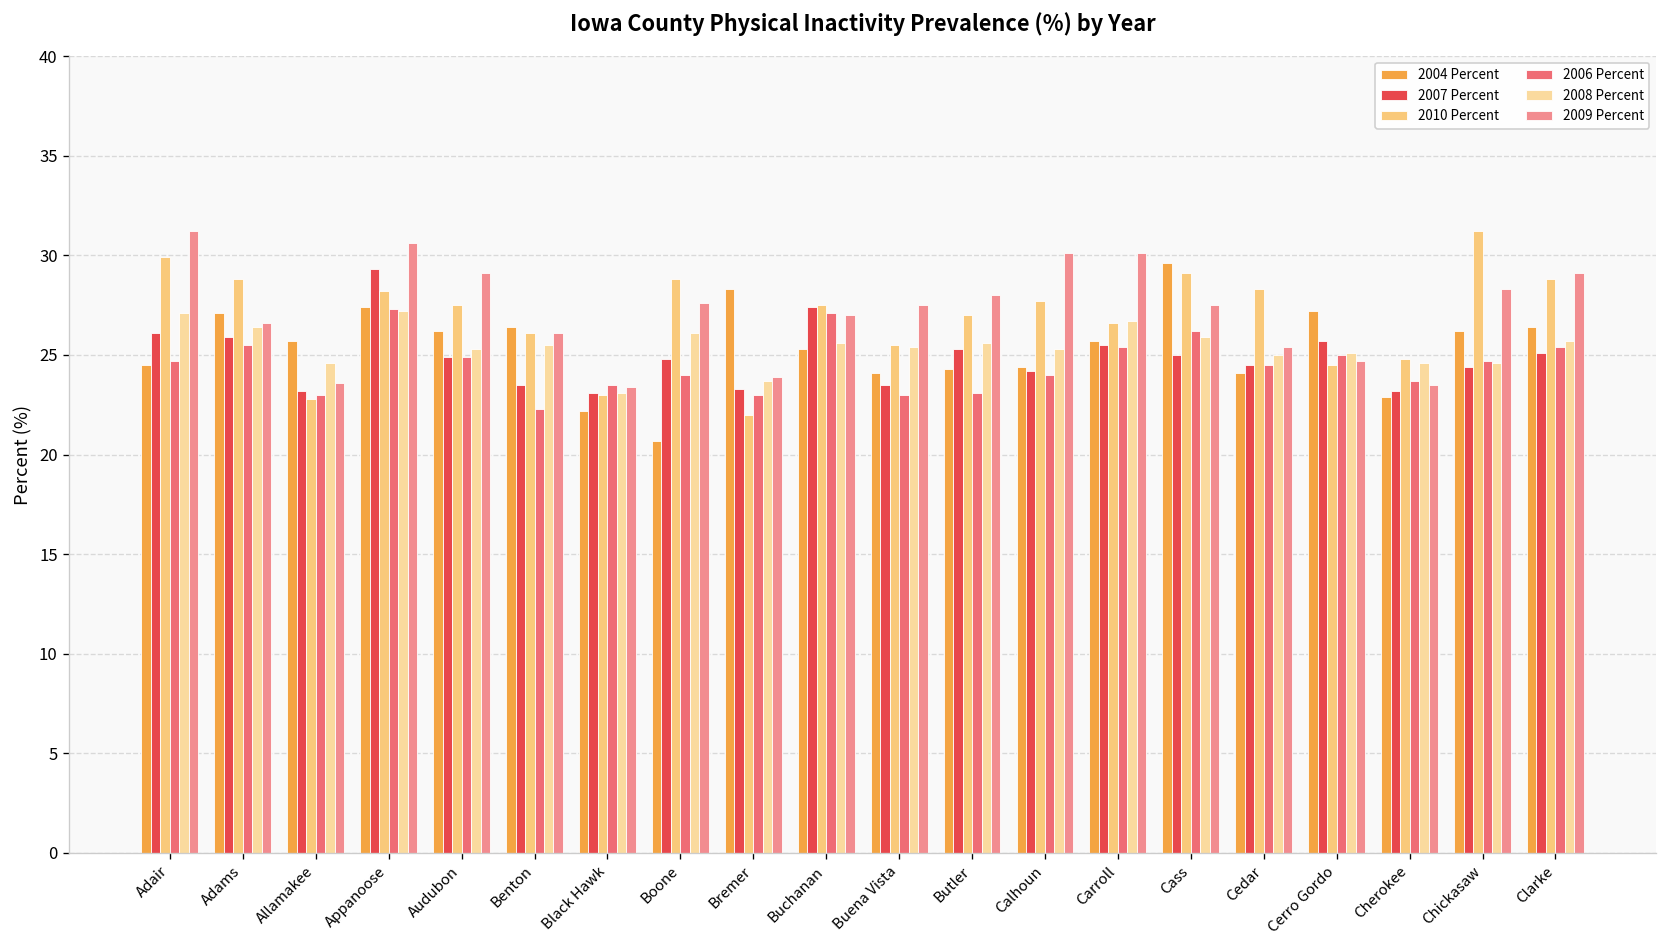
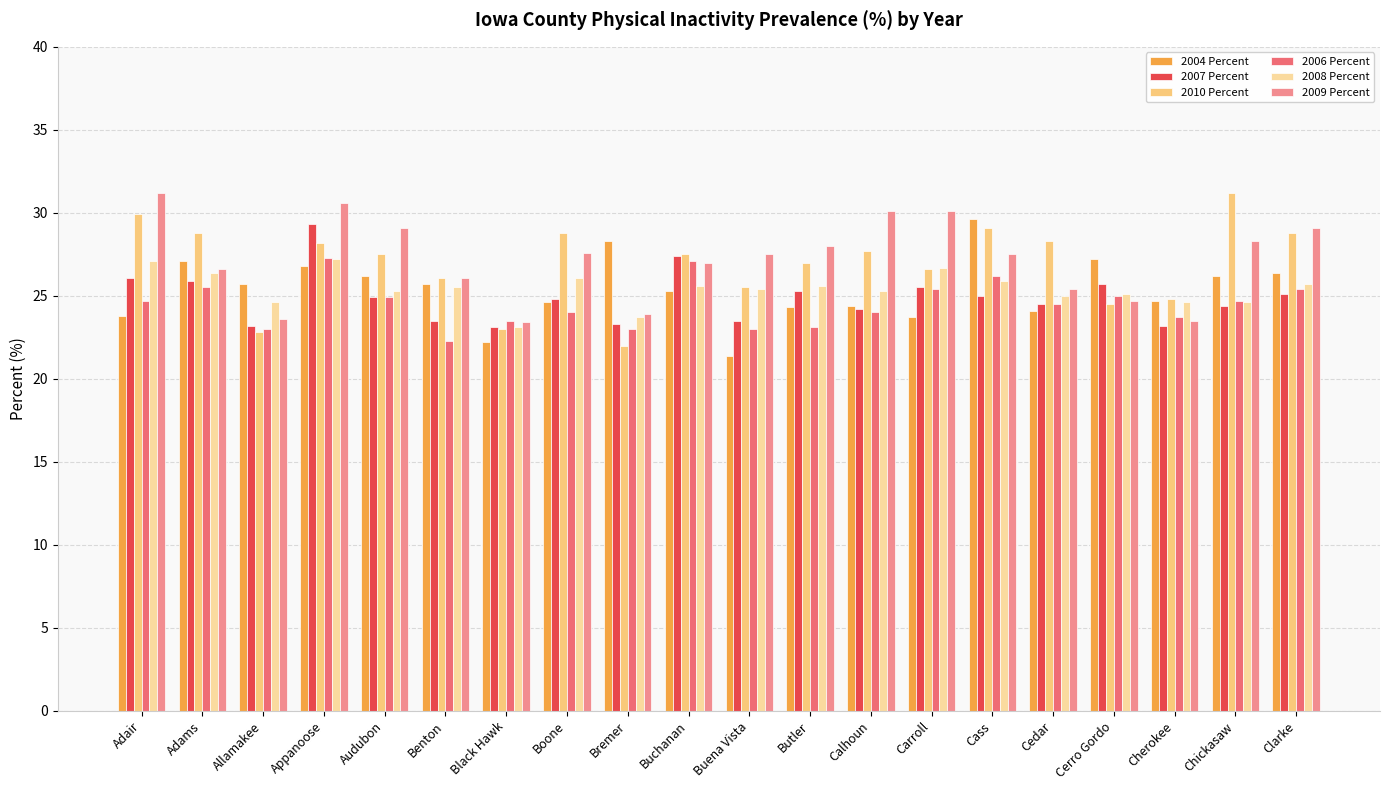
  {
    "2004 Percent": {
-     "Adair": 24.5,
+     "Adair": 23.8,
      "Adams": 27.1,
      "Allamakee": 25.7,
-     "Appanoose": 27.4,
+     "Appanoose": 26.8,
      "Audubon": 26.2,
-     "Benton": 26.4,
+     "Benton": 25.7,
      "Black Hawk": 22.2,
-     "Boone": 20.7,
+     "Boone": 24.6,
      "Bremer": 28.3,
      "Buchanan": 25.3,
-     "Buena Vista": 24.1,
+     "Buena Vista": 21.4,
      "Butler": 24.3,
      "Calhoun": 24.4,
-     "Carroll": 25.7,
+     "Carroll": 23.7,
      "Cass": 29.6,
      "Cedar": 24.1,
      "Cerro Gordo": 27.2,
-     "Cherokee": 22.9,
+     "Cherokee": 24.7,
      "Chickasaw": 26.2,
      "Clarke": 26.4
    }
  }
